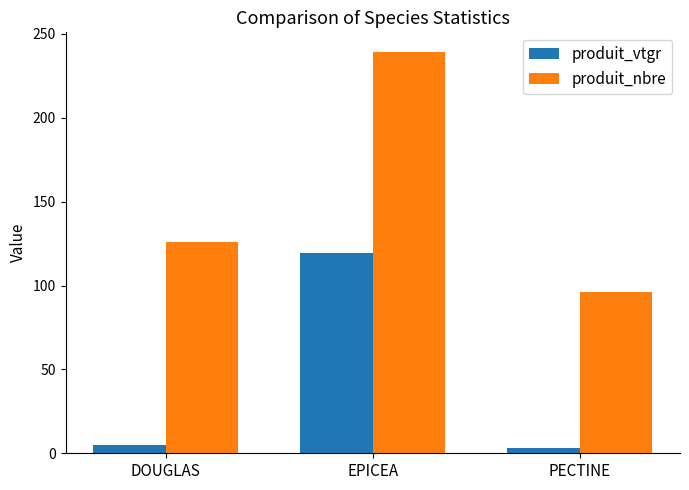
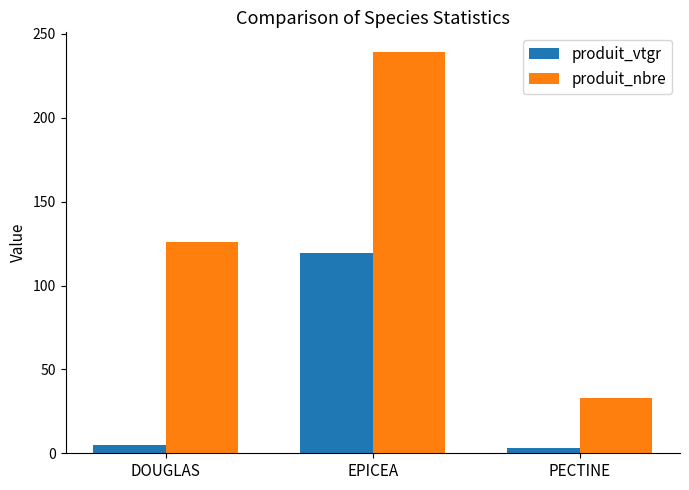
  {
    "produit_vtgr": {
      "DOUGLAS": 5,
      "EPICEA": 119,
      "PECTINE": 3
    },
    "produit_nbre": {
      "DOUGLAS": 126,
      "EPICEA": 239,
-     "PECTINE": 96
+     "PECTINE": 33
    }
  }
